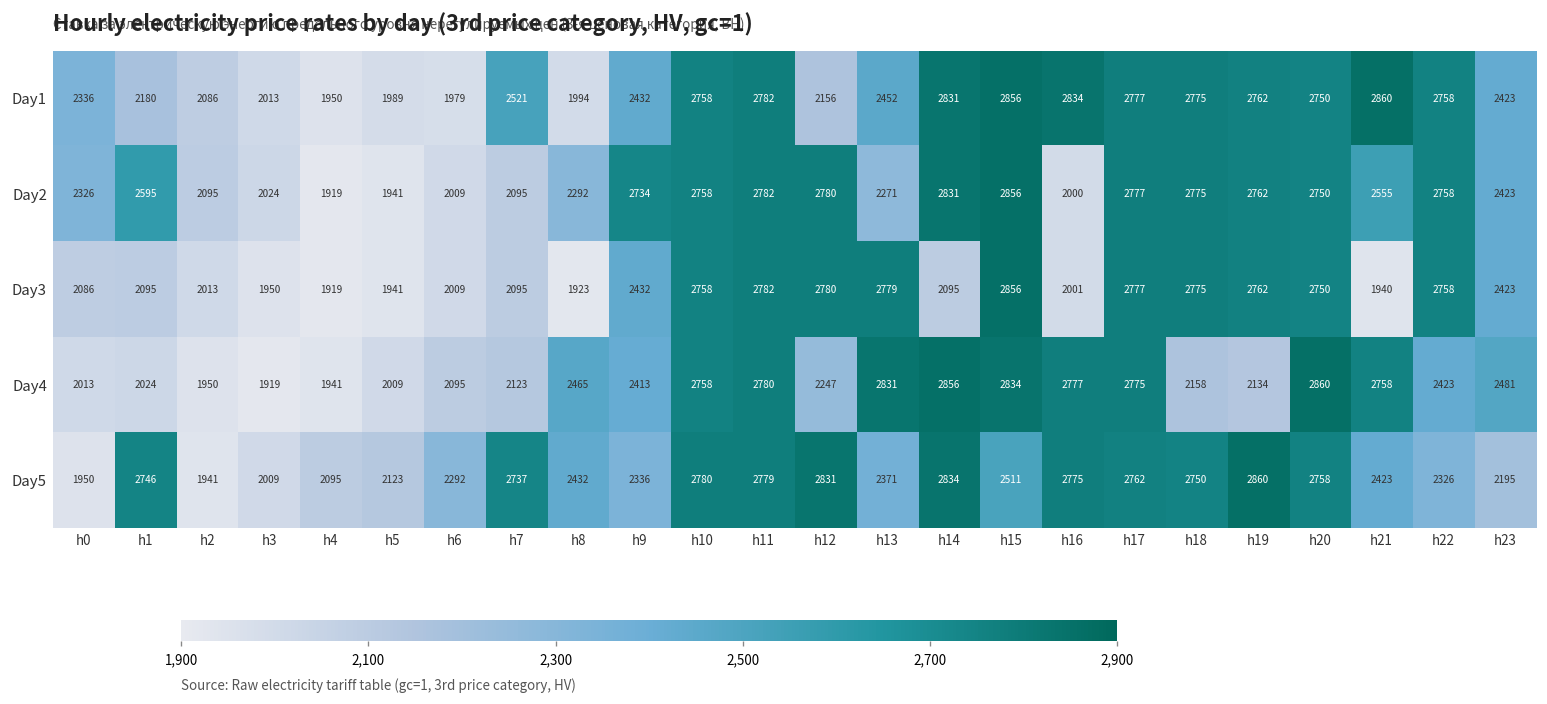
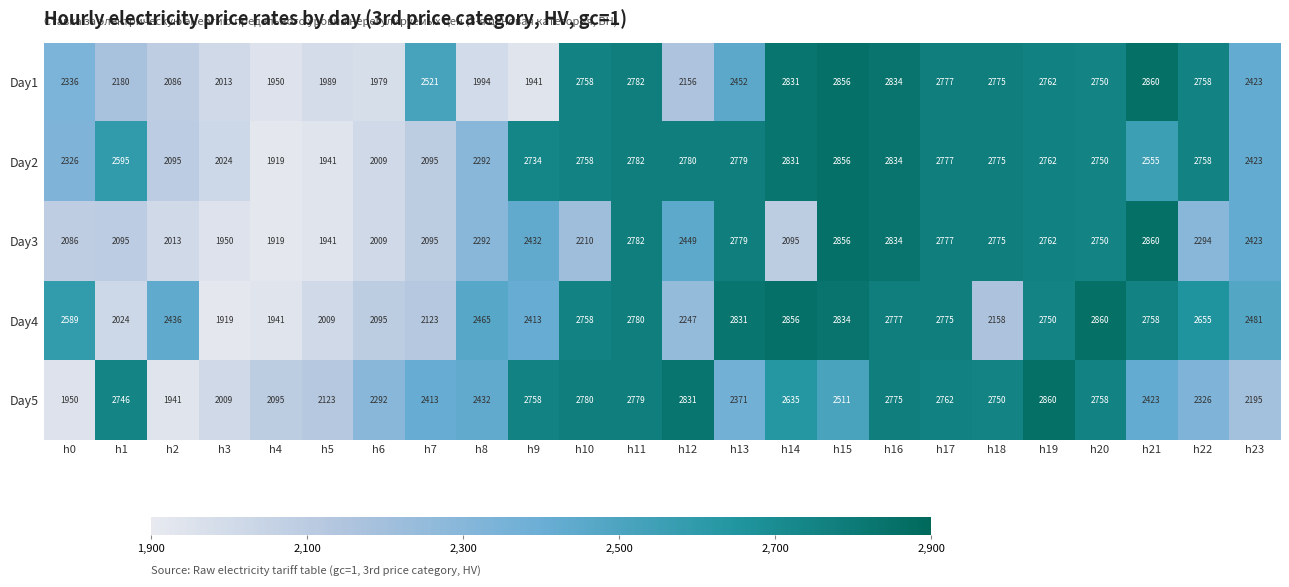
  {
    "Day1": {
      "h0": 2336,
      "h1": 2180,
      "h2": 2086,
      "h3": 2013,
      "h4": 1950,
      "h5": 1989,
      "h6": 1979,
      "h7": 2521,
      "h8": 1994,
-     "h9": 2432,
+     "h9": 1941,
      "h10": 2758,
      "h11": 2782,
      "h12": 2156,
      "h13": 2452,
      "h14": 2831,
      "h15": 2856,
      "h16": 2834,
      "h17": 2777,
      "h18": 2775,
      "h19": 2762,
      "h20": 2750,
      "h21": 2860,
      "h22": 2758,
      "h23": 2423
    },
    "Day2": {
      "h0": 2326,
      "h1": 2595,
      "h2": 2095,
      "h3": 2024,
      "h4": 1919,
      "h5": 1941,
      "h6": 2009,
      "h7": 2095,
      "h8": 2292,
      "h9": 2734,
      "h10": 2758,
      "h11": 2782,
      "h12": 2780,
-     "h13": 2271,
+     "h13": 2779,
      "h14": 2831,
      "h15": 2856,
-     "h16": 2000,
+     "h16": 2834,
      "h17": 2777,
      "h18": 2775,
      "h19": 2762,
      "h20": 2750,
      "h21": 2555,
      "h22": 2758,
      "h23": 2423
    },
    "Day3": {
      "h0": 2086,
      "h1": 2095,
      "h2": 2013,
      "h3": 1950,
      "h4": 1919,
      "h5": 1941,
      "h6": 2009,
      "h7": 2095,
-     "h8": 1923,
+     "h8": 2292,
      "h9": 2432,
-     "h10": 2758,
+     "h10": 2210,
      "h11": 2782,
-     "h12": 2780,
+     "h12": 2449,
      "h13": 2779,
      "h14": 2095,
      "h15": 2856,
-     "h16": 2001,
+     "h16": 2834,
      "h17": 2777,
      "h18": 2775,
      "h19": 2762,
      "h20": 2750,
-     "h21": 1940,
-     "h22": 2758,
+     "h21": 2860,
+     "h22": 2294,
      "h23": 2423
    },
    "Day4": {
-     "h0": 2013,
+     "h0": 2589,
      "h1": 2024,
-     "h2": 1950,
+     "h2": 2436,
      "h3": 1919,
      "h4": 1941,
      "h5": 2009,
      "h6": 2095,
      "h7": 2123,
      "h8": 2465,
      "h9": 2413,
      "h10": 2758,
      "h11": 2780,
      "h12": 2247,
      "h13": 2831,
      "h14": 2856,
      "h15": 2834,
      "h16": 2777,
      "h17": 2775,
      "h18": 2158,
-     "h19": 2134,
+     "h19": 2750,
      "h20": 2860,
      "h21": 2758,
-     "h22": 2423,
+     "h22": 2655,
      "h23": 2481
    },
    "Day5": {
      "h0": 1950,
      "h1": 2746,
      "h2": 1941,
      "h3": 2009,
      "h4": 2095,
      "h5": 2123,
      "h6": 2292,
-     "h7": 2737,
+     "h7": 2413,
      "h8": 2432,
-     "h9": 2336,
+     "h9": 2758,
      "h10": 2780,
      "h11": 2779,
      "h12": 2831,
      "h13": 2371,
-     "h14": 2834,
+     "h14": 2635,
      "h15": 2511,
      "h16": 2775,
      "h17": 2762,
      "h18": 2750,
      "h19": 2860,
      "h20": 2758,
      "h21": 2423,
      "h22": 2326,
      "h23": 2195
    }
  }
